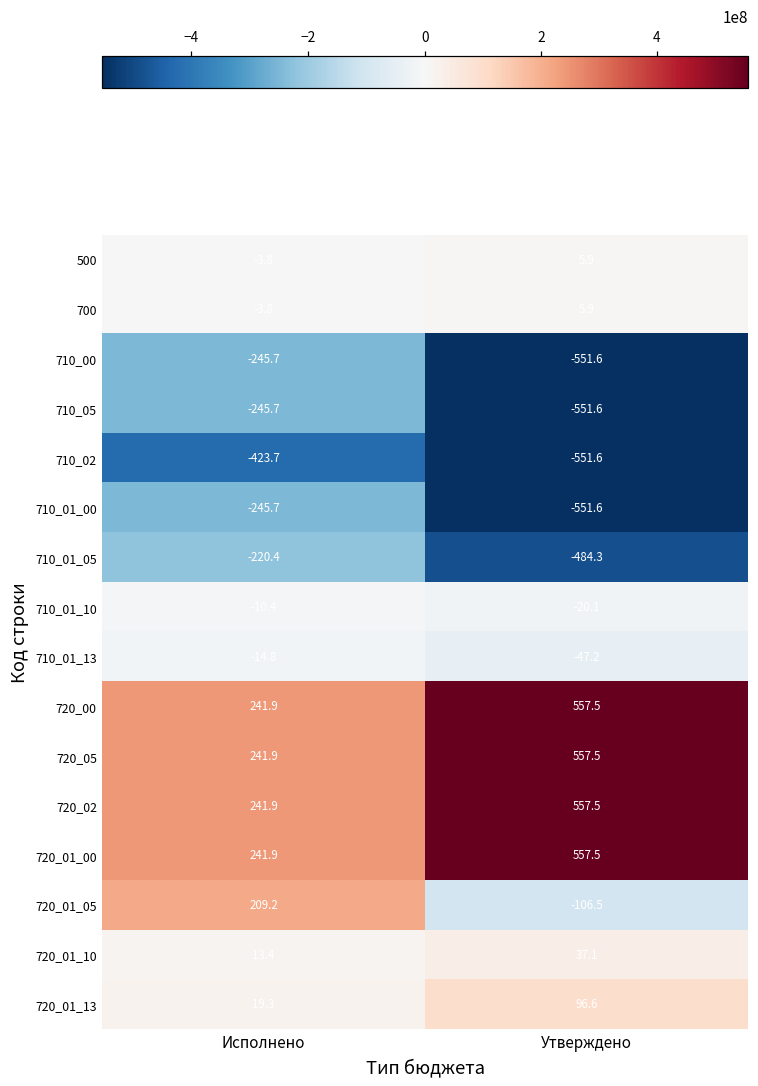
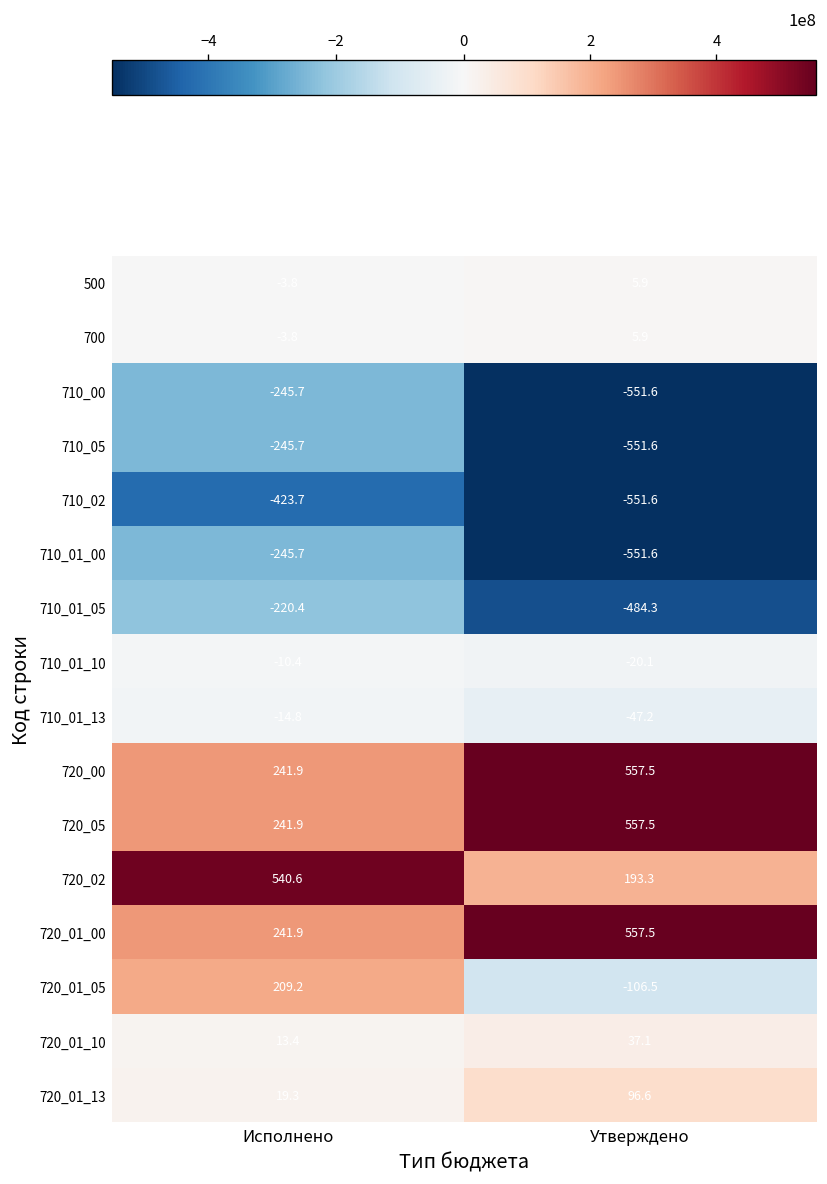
  {
    "710_00": {
      "Исполнено": -245.7,
      "Утверждено": -551.6
    },
    "710_05": {
      "Исполнено": -245.7,
      "Утверждено": -551.6
    },
    "710_02": {
      "Исполнено": -423.7,
      "Утверждено": -551.6
    },
    "710_01_00": {
      "Исполнено": -245.7,
      "Утверждено": -551.6
    },
    "710_01_05": {
      "Исполнено": -220.4,
      "Утверждено": -484.3
    },
    "720_00": {
      "Исполнено": 241.9,
      "Утверждено": 557.5
    },
    "720_05": {
      "Исполнено": 241.9,
      "Утверждено": 557.5
    },
    "720_02": {
-     "Исполнено": 241.9,
-     "Утверждено": 557.5
+     "Исполнено": 540.6,
+     "Утверждено": 193.3
    },
    "720_01_00": {
      "Исполнено": 241.9,
      "Утверждено": 557.5
    },
    "720_01_05": {
      "Исполнено": 209.2
    },
    "720_01_13": {
      "Утверждено": 96.6
    }
  }
